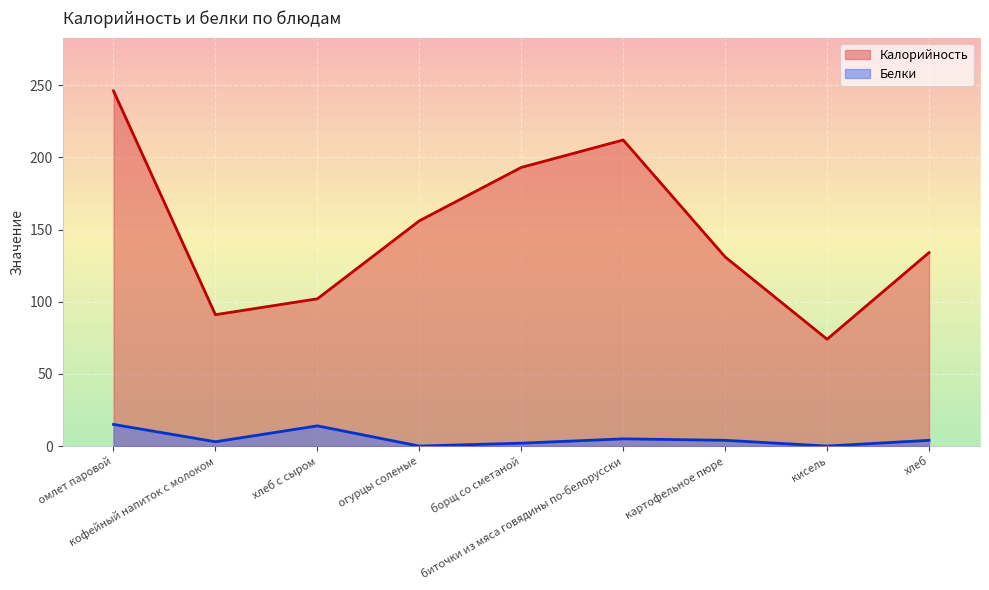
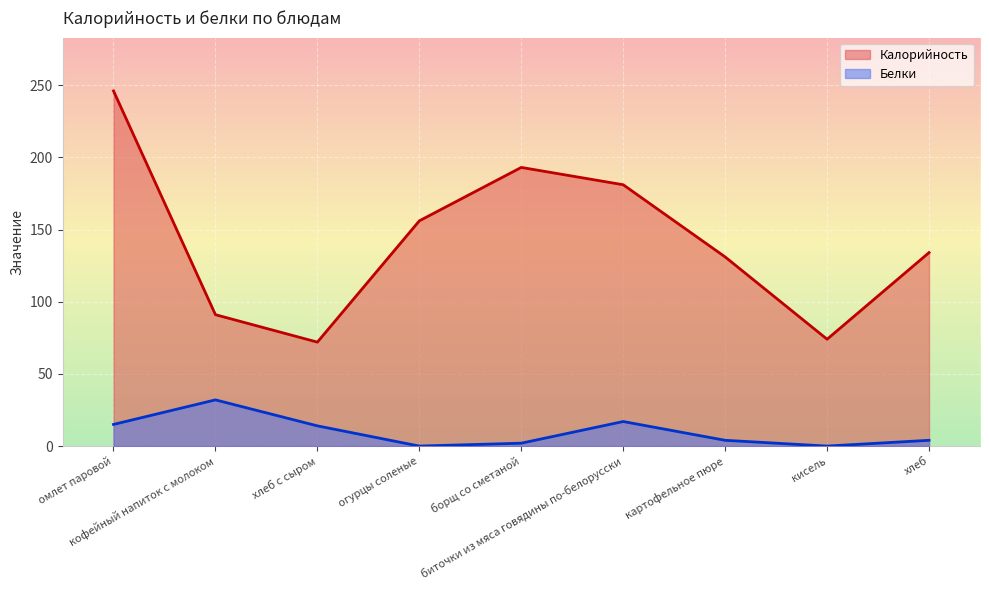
  {
    "Калорийность": {
      "омлет паровой": 246,
      "кофейный напиток с молоком": 91,
-     "хлеб с сыром": 102,
+     "хлеб с сыром": 72,
      "огурцы соленые": 156,
      "борщ со сметаной": 193,
-     "биточки из мяса говядины по-белорусски": 212,
+     "биточки из мяса говядины по-белорусски": 181,
      "картофельное пюре": 131,
      "кисель": 74,
      "хлеб": 134
    },
    "Белки": {
      "омлет паровой": 15,
-     "кофейный напиток с молоком": 3,
+     "кофейный напиток с молоком": 32,
      "хлеб с сыром": 14,
      "огурцы соленые": 0,
      "борщ со сметаной": 2,
-     "биточки из мяса говядины по-белорусски": 5,
+     "биточки из мяса говядины по-белорусски": 17,
      "картофельное пюре": 4,
      "кисель": 0,
      "хлеб": 4
    }
  }
